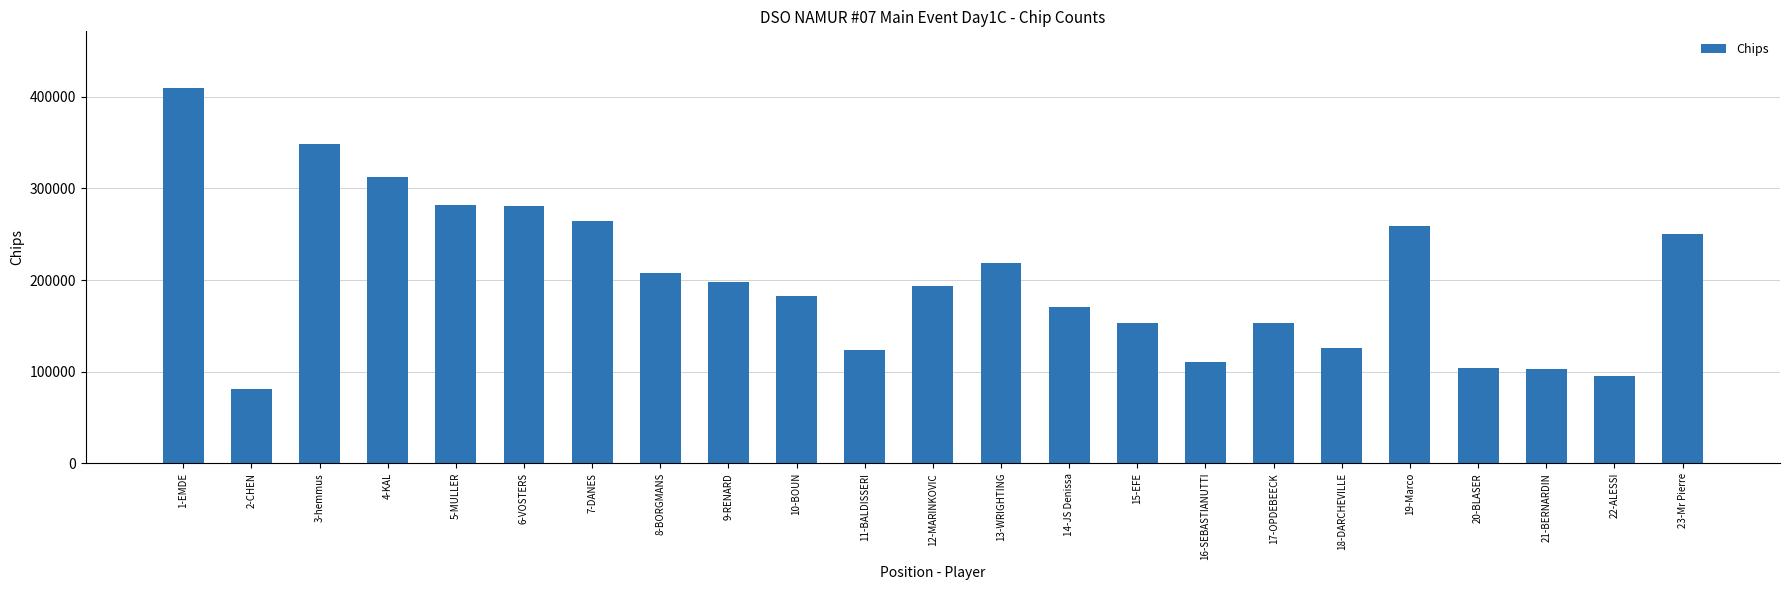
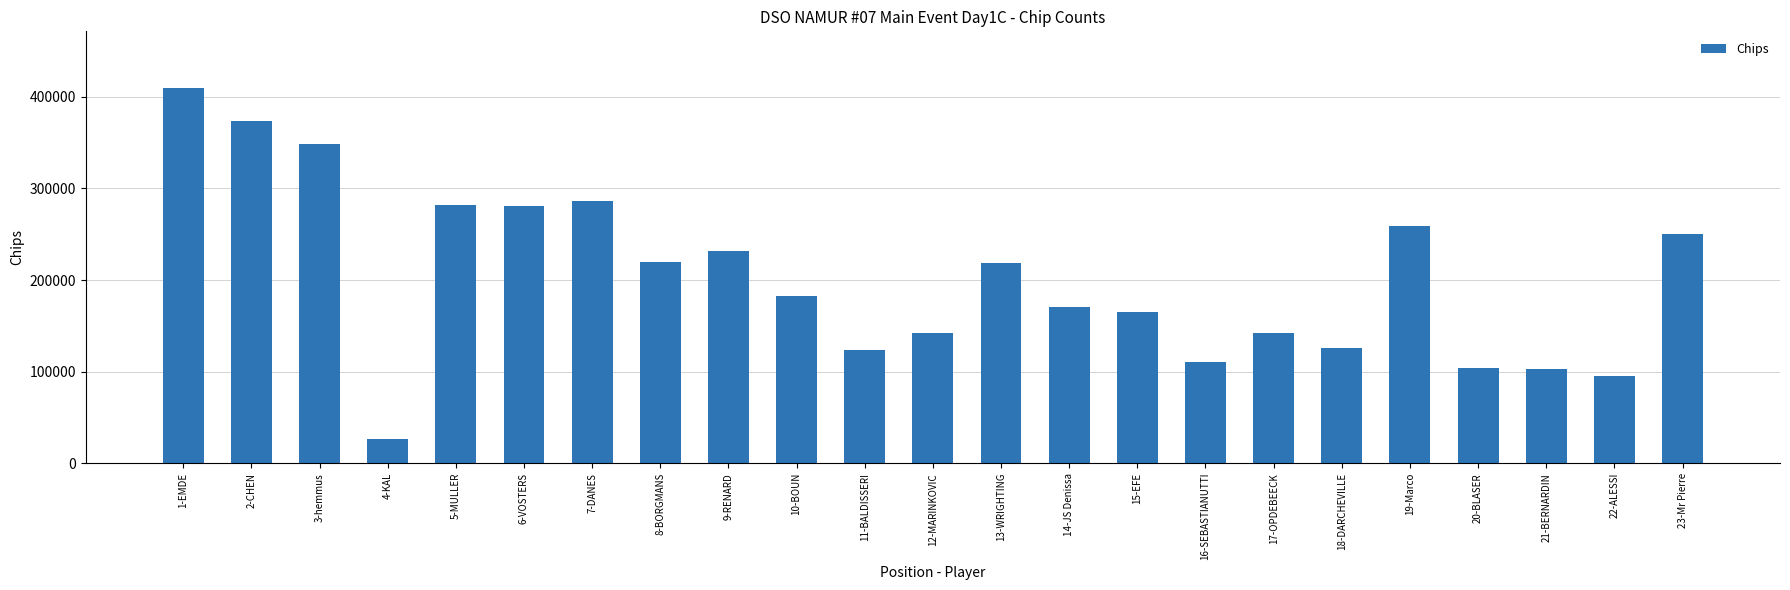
  {
    "1-EMDE": 410000,
-   "2-CHEN": 80000,
+   "2-CHEN": 370000,
    "3-hemmus": 350000,
-   "4-KAL": 310000,
+   "4-KAL": 30000,
    "5-MULLER": 280000,
    "6-VOSTERS": 280000,
-   "7-DANES": 260000,
-   "8-BORGMANS": 210000,
-   "9-RENARD": 200000,
+   "7-DANES": 290000,
+   "8-BORGMANS": 220000,
+   "9-RENARD": 230000,
    "10-BOUN": 180000,
    "11-BALDISSERI": 120000,
-   "12-MARINKOVIC": 190000,
+   "12-MARINKOVIC": 140000,
    "13-WRIGHTING": 220000,
    "14-JS Denissa": 170000,
-   "15-EFE": 150000,
+   "15-EFE": 170000,
    "16-SEBASTIANUTTI": 110000,
-   "17-OPDEBEECK": 150000,
+   "17-OPDEBEECK": 140000,
    "18-DARCHEVILLE": 130000,
    "19-Marco": 260000,
    "20-BLASER": 100000,
    "21-BERNARDIN": 100000,
    "22-ALESSI": 100000,
    "23-Mr Pierre": 250000
  }
